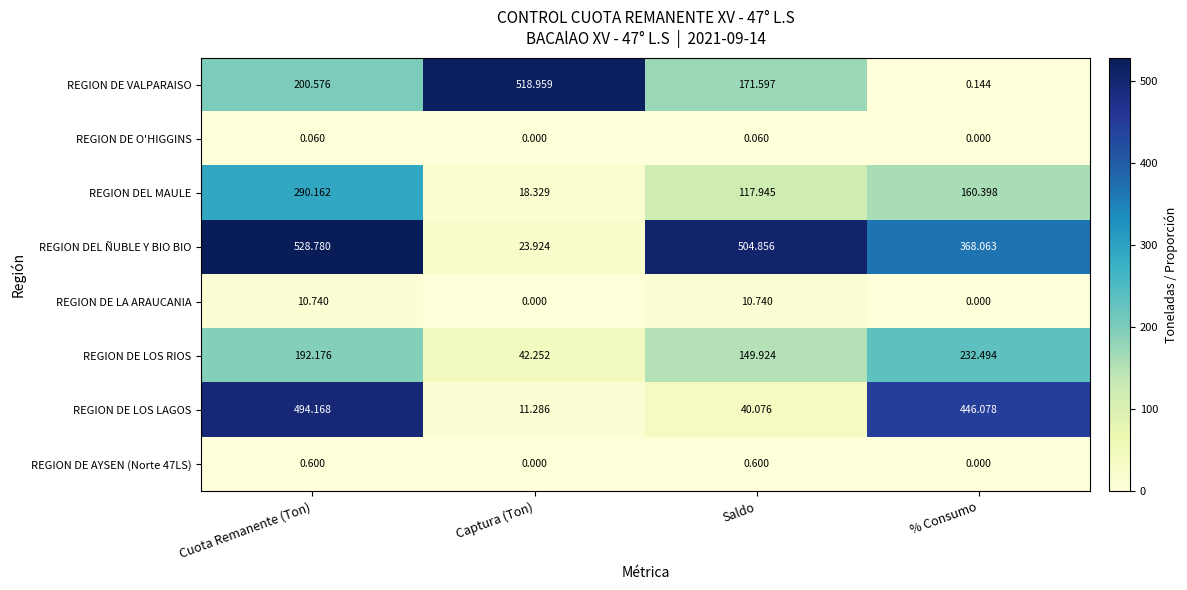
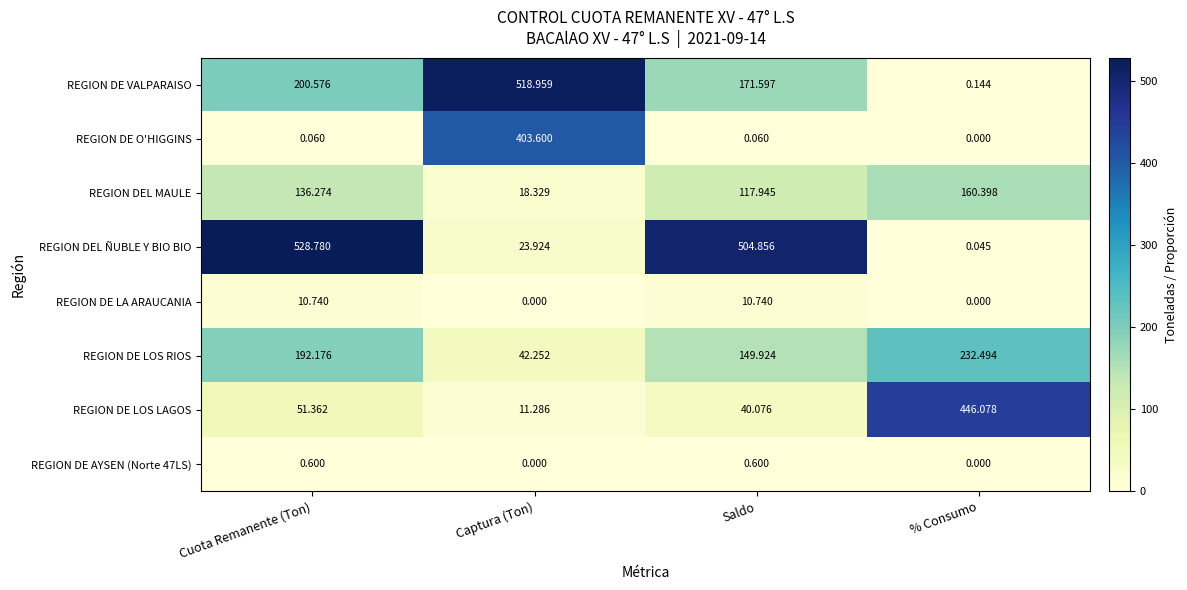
  {
    "REGION DE VALPARAISO": {
      "Cuota Remanente (Ton)": 200.576,
      "Captura (Ton)": 518.959,
      "Saldo": 171.597,
      "% Consumo": 0.144
    },
    "REGION DE O'HIGGINS": {
      "Cuota Remanente (Ton)": 0.060,
-     "Captura (Ton)": 0.000,
+     "Captura (Ton)": 403.600,
      "Saldo": 0.060,
      "% Consumo": 0.000
    },
    "REGION DEL MAULE": {
-     "Cuota Remanente (Ton)": 290.162,
+     "Cuota Remanente (Ton)": 136.274,
      "Captura (Ton)": 18.329,
      "Saldo": 117.945,
      "% Consumo": 160.398
    },
    "REGION DEL ÑUBLE Y BIO BIO": {
      "Cuota Remanente (Ton)": 528.780,
      "Captura (Ton)": 23.924,
      "Saldo": 504.856,
-     "% Consumo": 368.063
+     "% Consumo": 0.045
    },
    "REGION DE LA ARAUCANIA": {
      "Cuota Remanente (Ton)": 10.740,
      "Captura (Ton)": 0.000,
      "Saldo": 10.740,
      "% Consumo": 0.000
    },
    "REGION DE LOS RIOS": {
      "Cuota Remanente (Ton)": 192.176,
      "Captura (Ton)": 42.252,
      "Saldo": 149.924,
      "% Consumo": 232.494
    },
    "REGION DE LOS LAGOS": {
-     "Cuota Remanente (Ton)": 494.168,
+     "Cuota Remanente (Ton)": 51.362,
      "Captura (Ton)": 11.286,
      "Saldo": 40.076,
      "% Consumo": 446.078
    },
    "REGION DE AYSEN (Norte 47LS)": {
      "Cuota Remanente (Ton)": 0.600,
      "Captura (Ton)": 0.000,
      "Saldo": 0.600,
      "% Consumo": 0.000
    }
  }
